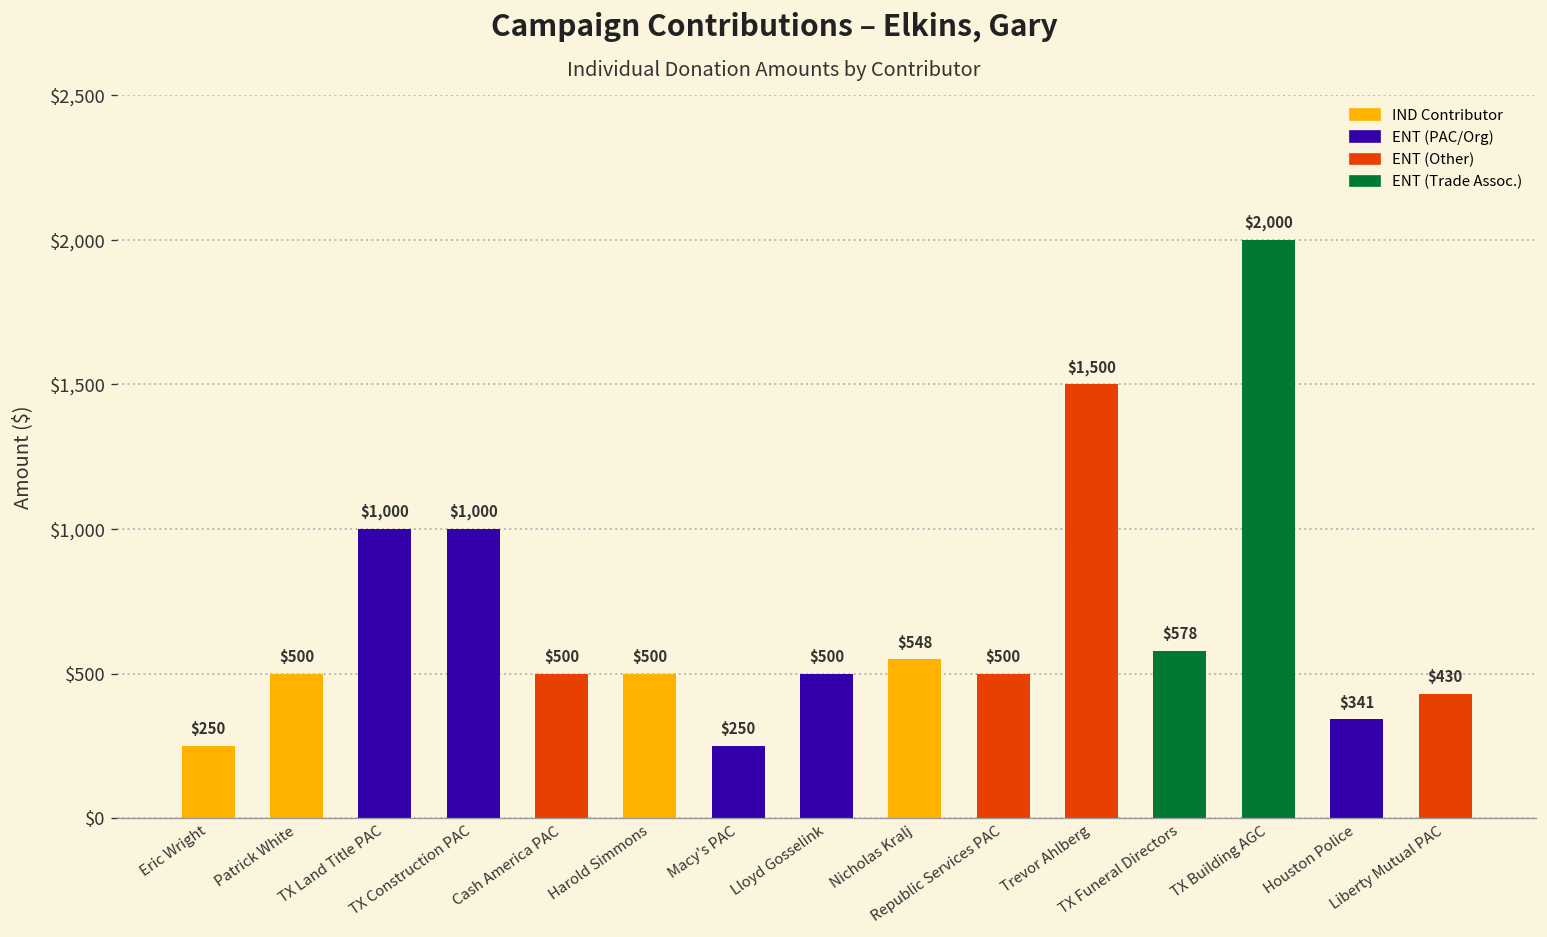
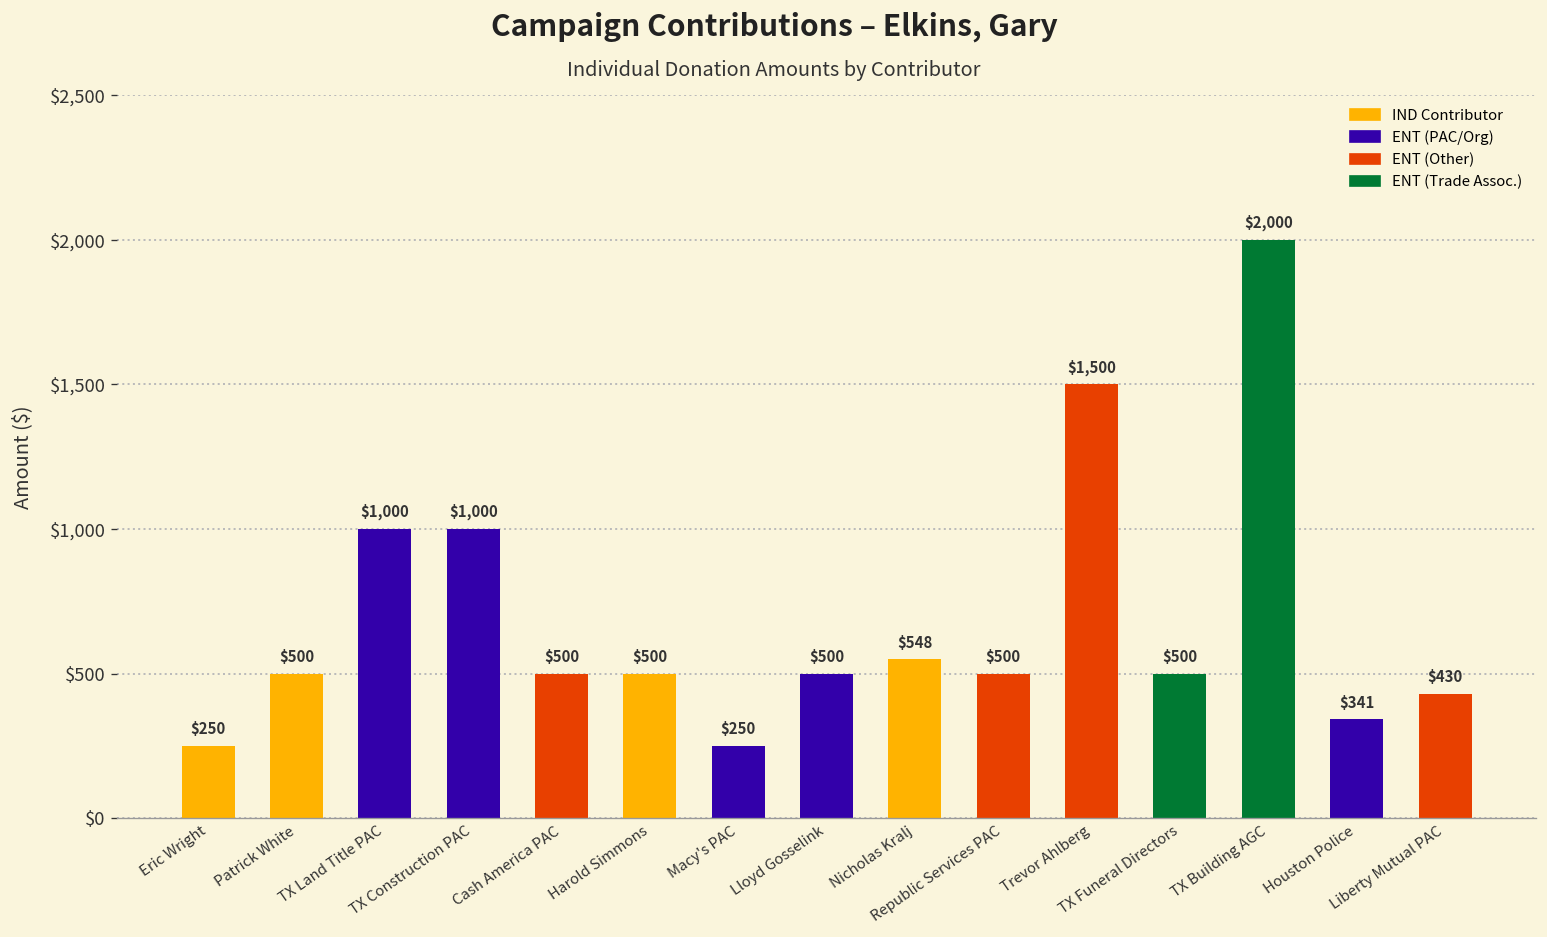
  {
    "Eric Wright": "$250",
    "Patrick White": "$500",
    "TX Land Title PAC": "$1,000",
    "TX Construction PAC": "$1,000",
    "Cash America PAC": "$500",
    "Harold Simmons": "$500",
    "Macy's PAC": "$250",
    "Lloyd Gosselink": "$500",
    "Republic Services PAC": "$500",
    "Trevor Ahlberg": "$1,500",
-   "TX Funeral Directors": "$578",
+   "TX Funeral Directors": "$500",
    "TX Building AGC": "$2,000",
    "Houston Police": "$341"
  }
